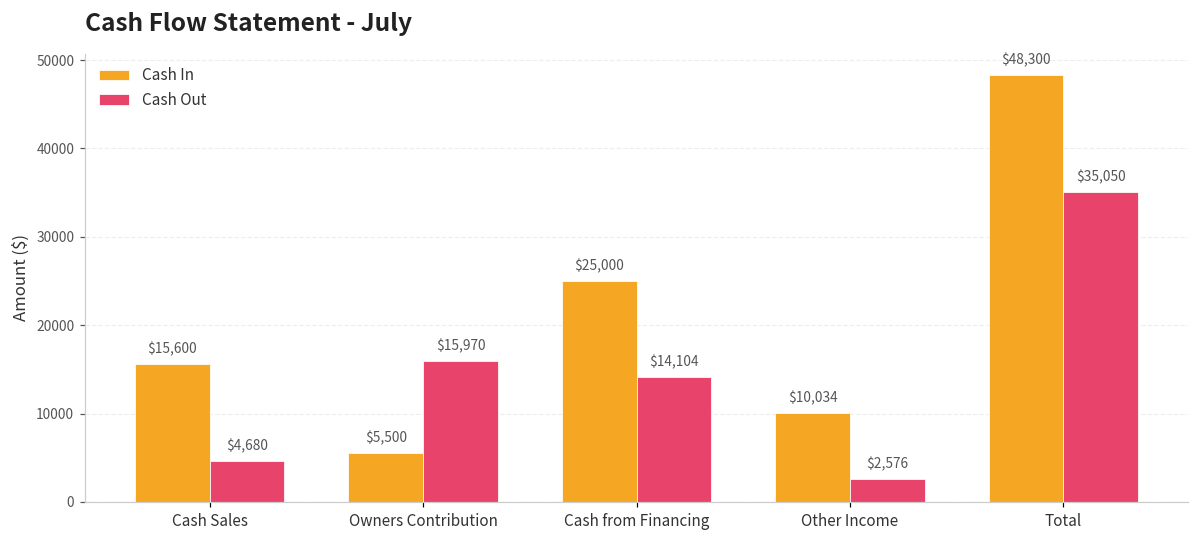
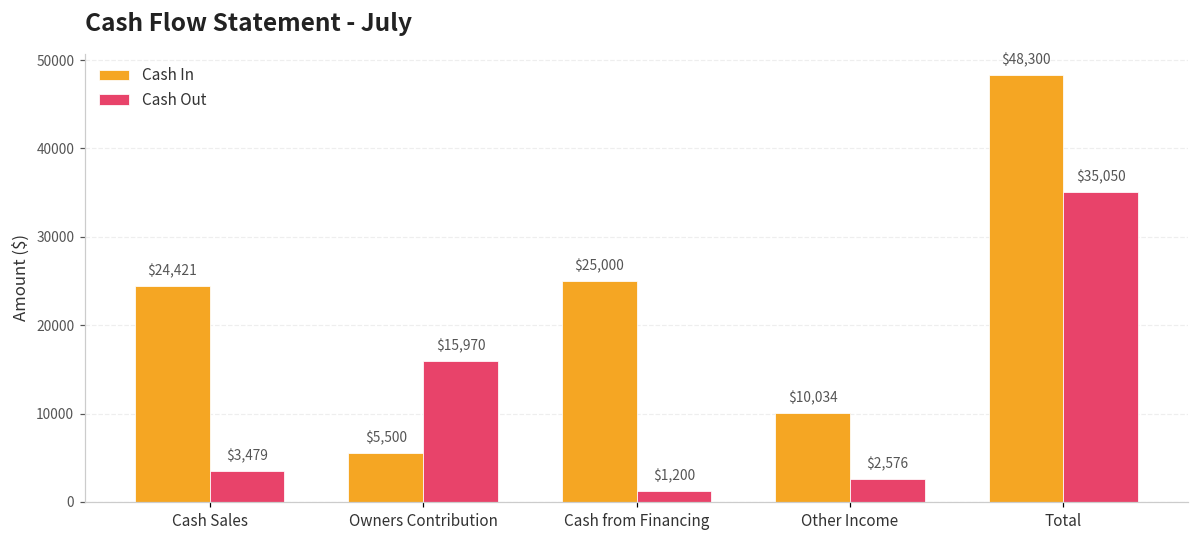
  {
    "Cash In": {
-     "Cash Sales": "$15,600",
+     "Cash Sales": "$24,421",
      "Owners Contribution": "$5,500",
      "Cash from Financing": "$25,000",
      "Other Income": "$10,034",
      "Total": "$48,300"
    },
    "Cash Out": {
-     "Cash Sales": "$4,680",
+     "Cash Sales": "$3,479",
      "Owners Contribution": "$15,970",
-     "Cash from Financing": "$14,104",
+     "Cash from Financing": "$1,200",
      "Other Income": "$2,576",
      "Total": "$35,050"
    }
  }
